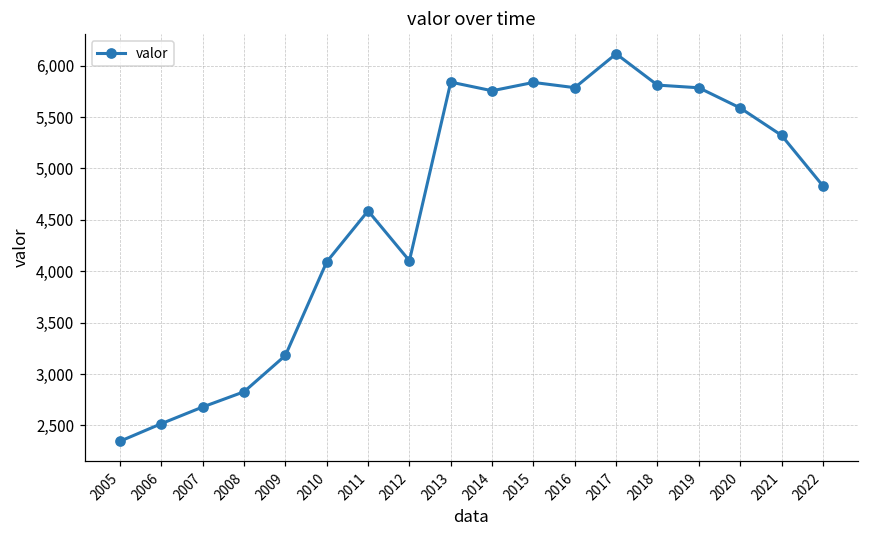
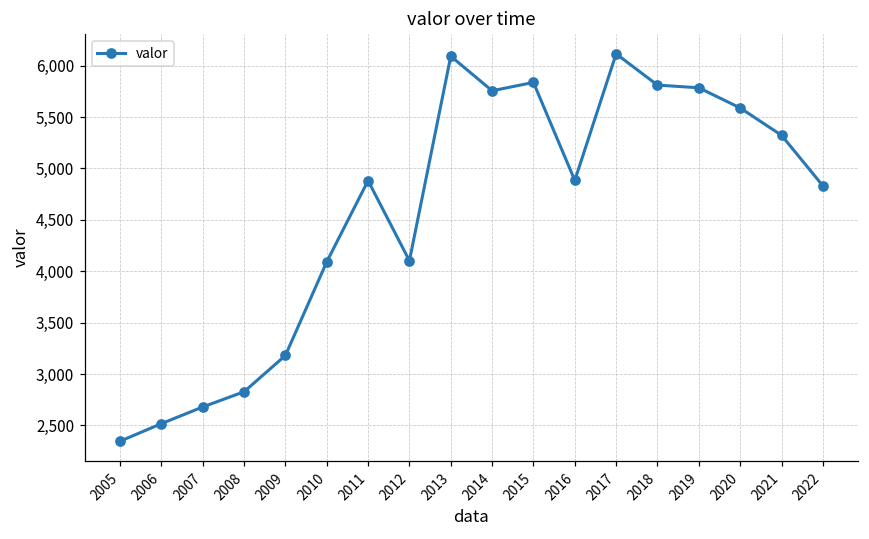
  {
    "2005": "2,300",
    "2006": "2,500",
    "2007": "2,700",
    "2008": "2,800",
    "2009": "3,200",
    "2010": "4,100",
-   "2011": "4,600",
+   "2011": "4,900",
    "2012": "4,100",
-   "2013": "5,800",
+   "2013": "6,100",
    "2014": "5,800",
    "2015": "5,800",
-   "2016": "5,800",
+   "2016": "4,900",
    "2017": "6,100",
    "2018": "5,800",
    "2019": "5,800",
    "2020": "5,600",
    "2021": "5,300",
    "2022": "4,800"
  }
